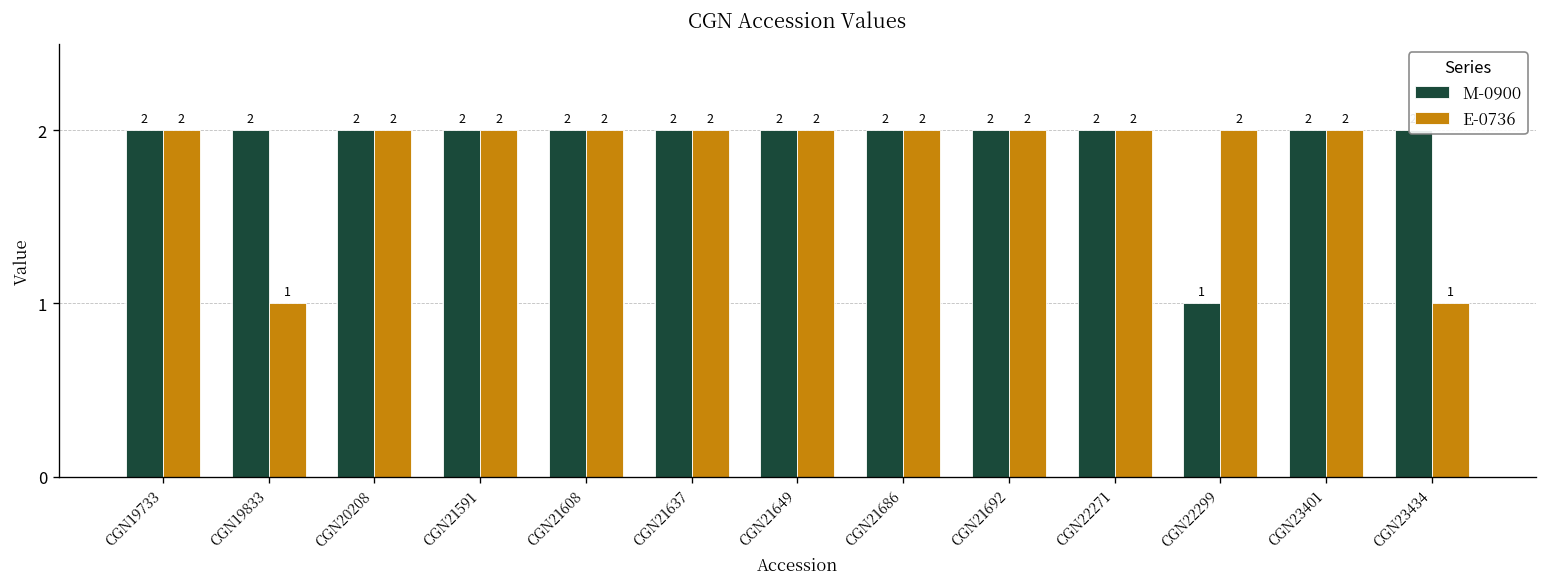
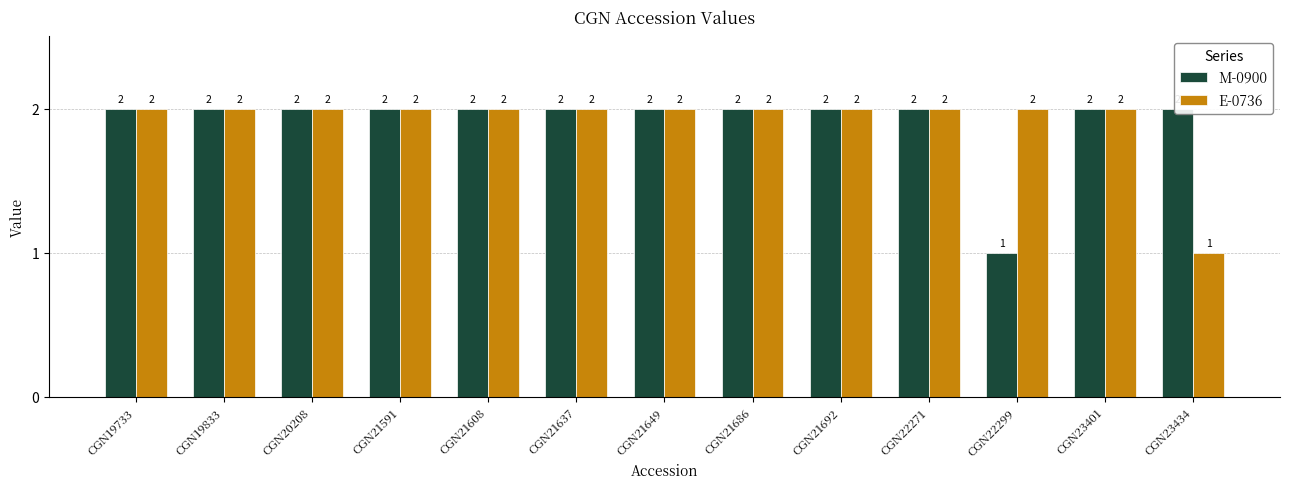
  {
    "E-0736": {
-     "CGN19833": 1
+     "CGN19833": 2
    }
  }
